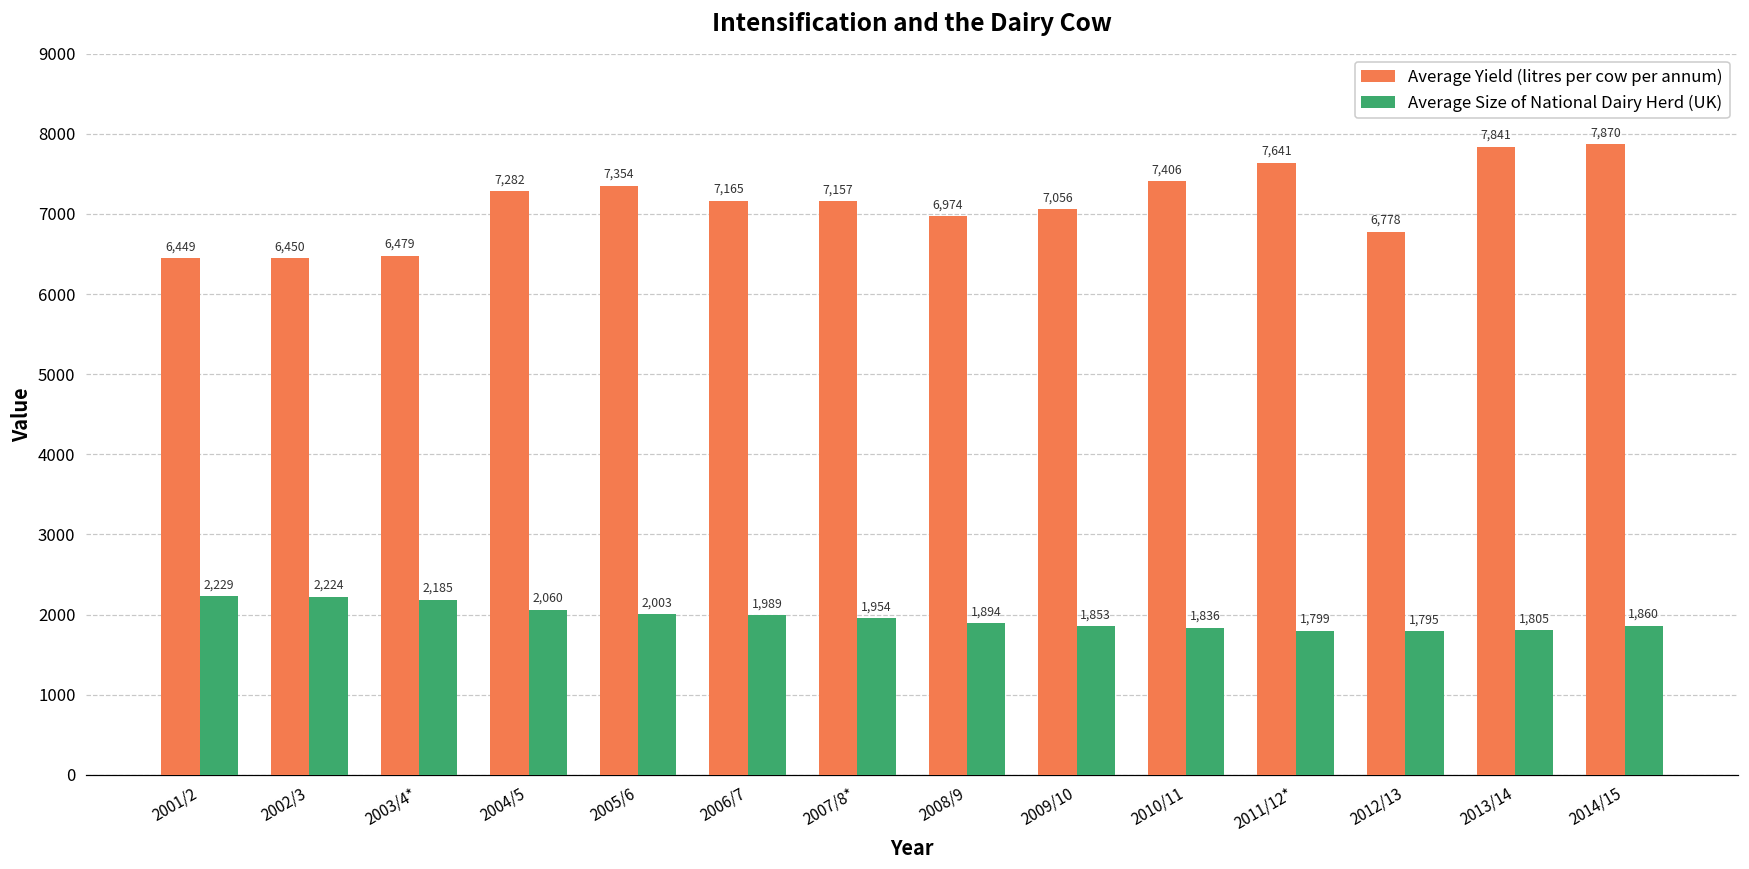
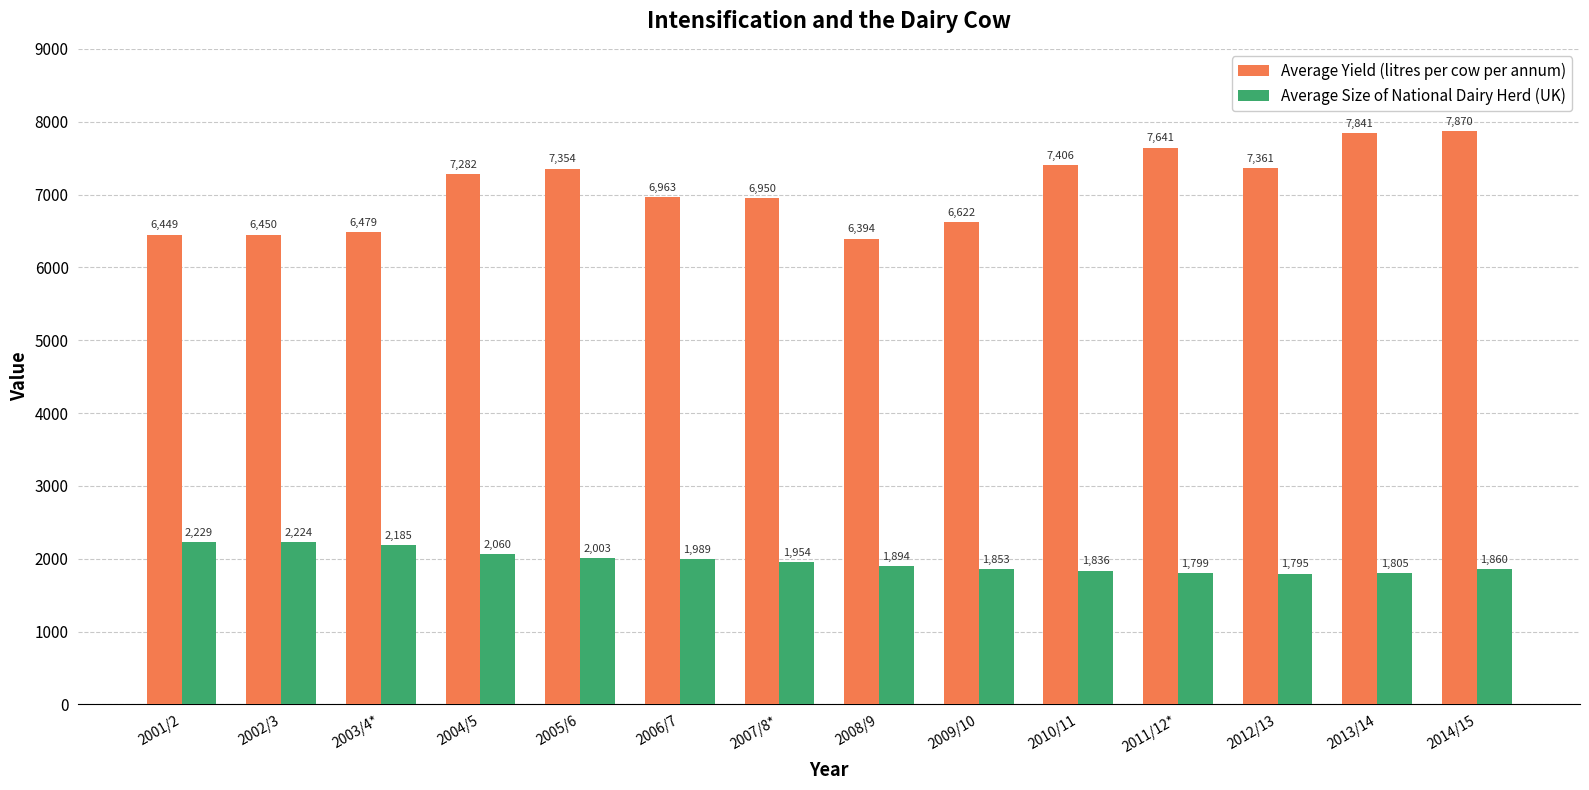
  {
    "Average Yield (litres per cow per annum)": {
      "2001/2": "6,449",
      "2002/3": "6,450",
      "2003/4*": "6,479",
      "2004/5": "7,282",
      "2005/6": "7,354",
-     "2006/7": "7,165",
-     "2007/8*": "7,157",
-     "2008/9": "6,974",
-     "2009/10": "7,056",
+     "2006/7": "6,963",
+     "2007/8*": "6,950",
+     "2008/9": "6,394",
+     "2009/10": "6,622",
      "2010/11": "7,406",
      "2011/12*": "7,641",
-     "2012/13": "6,778",
+     "2012/13": "7,361",
      "2013/14": "7,841",
      "2014/15": "7,870"
    },
    "Average Size of National Dairy Herd (UK)": {
      "2001/2": "2,229",
      "2002/3": "2,224",
      "2003/4*": "2,185",
      "2004/5": "2,060",
      "2005/6": "2,003",
      "2006/7": "1,989",
      "2007/8*": "1,954",
      "2008/9": "1,894",
      "2009/10": "1,853",
      "2010/11": "1,836",
      "2011/12*": "1,799",
      "2012/13": "1,795",
      "2013/14": "1,805",
      "2014/15": "1,860"
    }
  }
